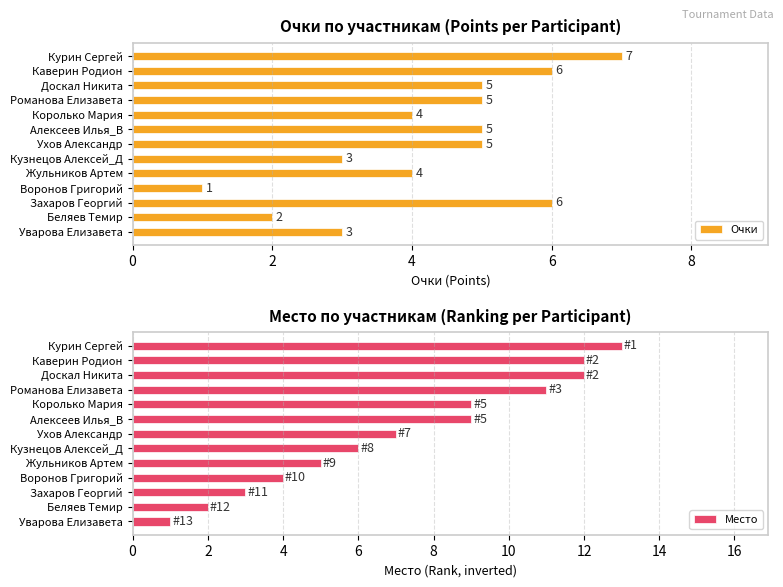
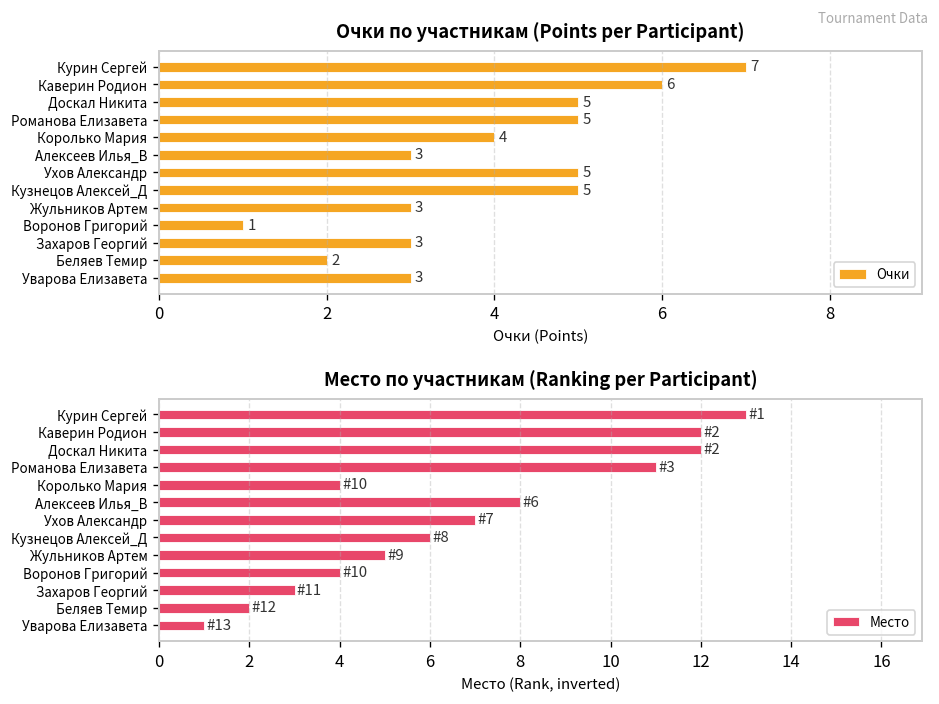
  {
    "Очки по участникам (Points per Participant)": {
      "Курин Сергей": 7,
      "Каверин Родион": 6,
      "Доскал Никита": 5,
      "Романова Елизавета": 5,
      "Королько Мария": 4,
-     "Алексеев Илья_В": 5,
+     "Алексеев Илья_В": 3,
      "Ухов Александр": 5,
-     "Кузнецов Алексей_Д": 3,
-     "Жульников Артем": 4,
+     "Кузнецов Алексей_Д": 5,
+     "Жульников Артем": 3,
      "Воронов Григорий": 1,
-     "Захаров Георгий": 6,
+     "Захаров Георгий": 3,
      "Беляев Темир": 2,
      "Уварова Елизавета": 3
    },
    "Место по участникам (Ranking per Participant)": {
-     "Королько Мария": 5,
-     "Алексеев Илья_В": 5,
+     "Королько Мария": 10,
+     "Алексеев Илья_В": 6,
      "Ухов Александр": 7
    }
  }
